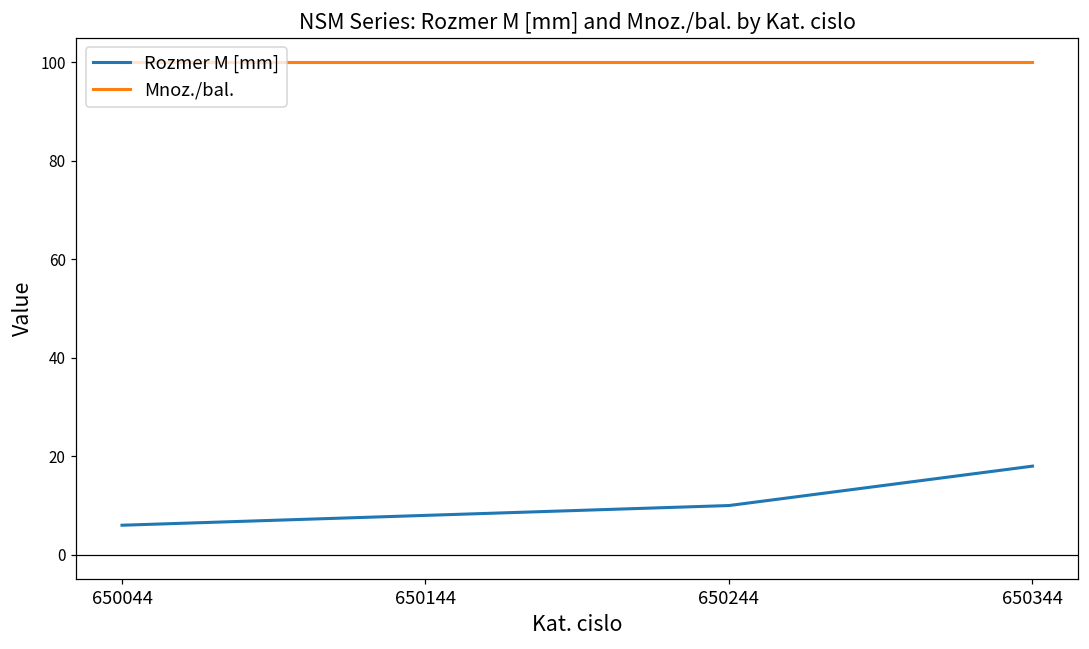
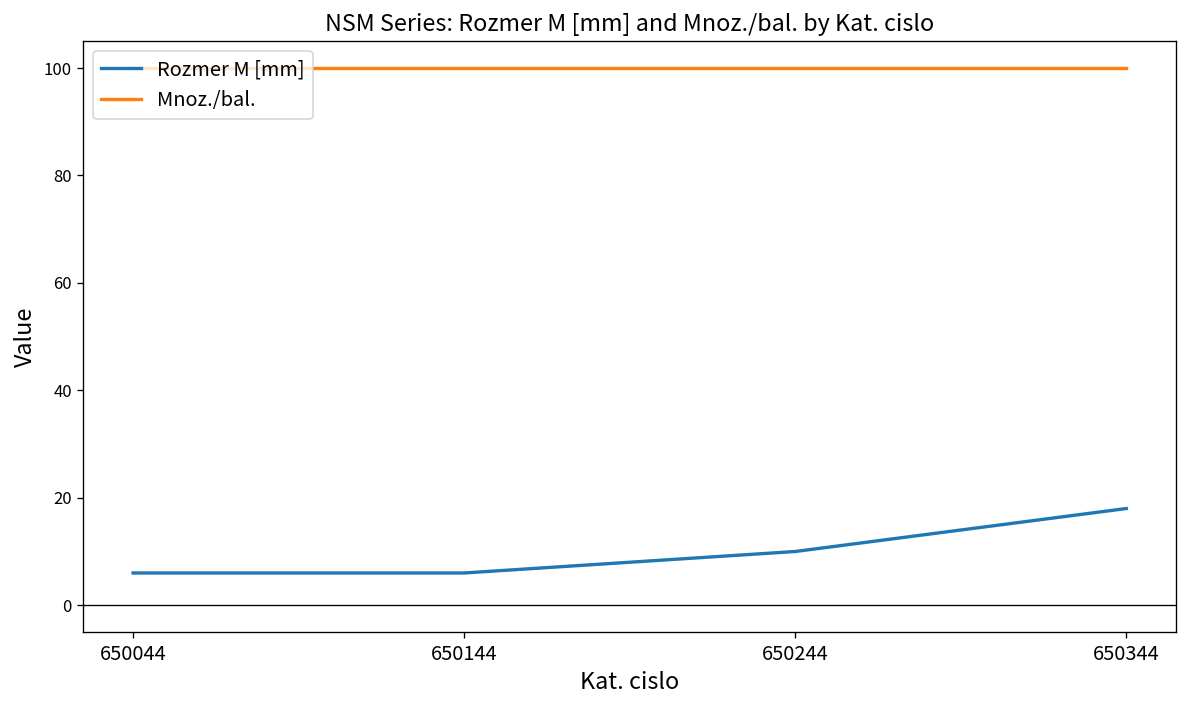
  {
    "Rozmer M [mm]": {
      "650044": 6,
-     "650144": 8,
+     "650144": 6,
      "650244": 10,
      "650344": 18
    },
    "Mnoz./bal.": {
      "650144": 100,
      "650244": 100,
      "650344": 100
    }
  }
